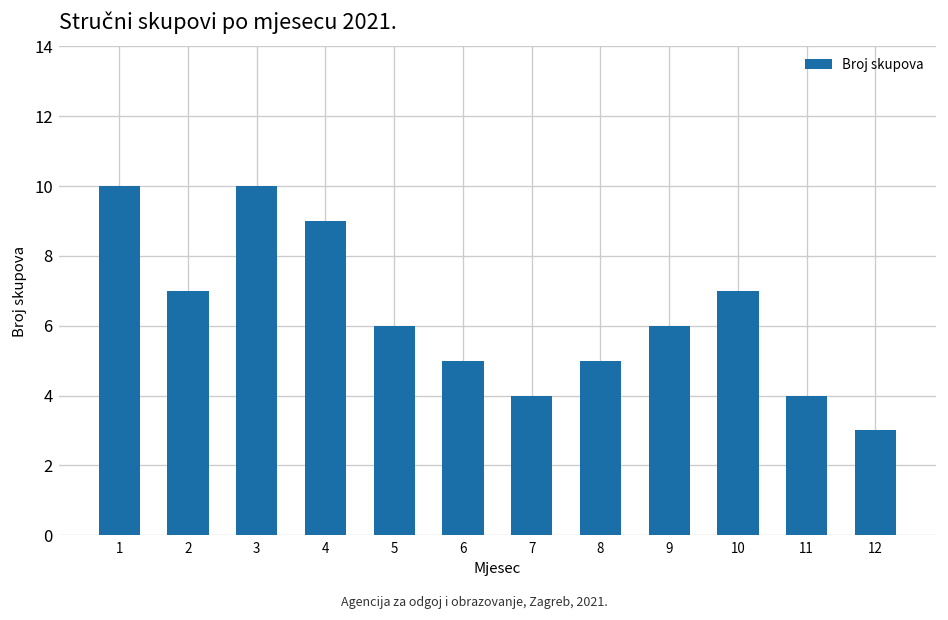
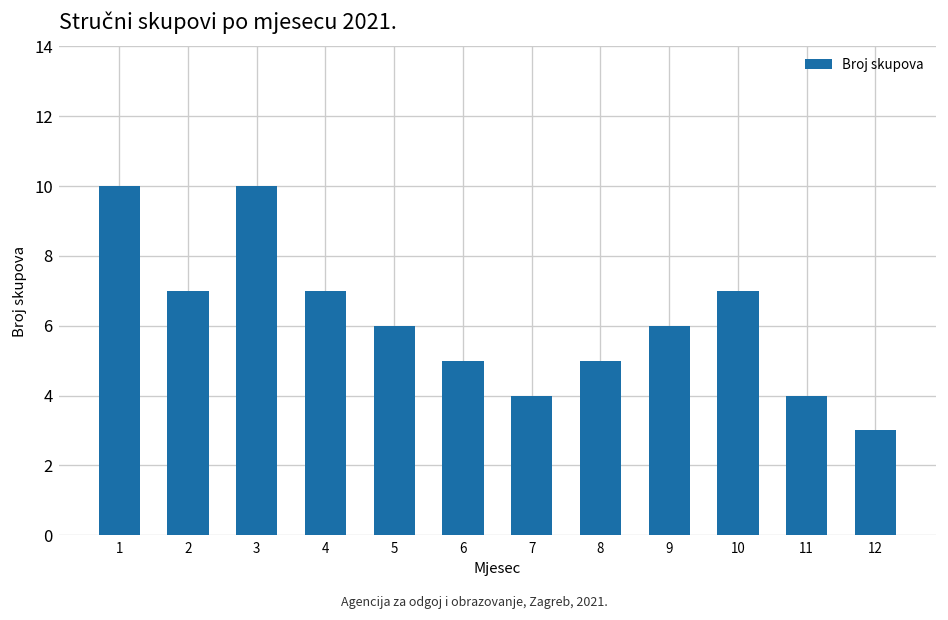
  {
    "1": 10,
    "2": 7,
    "3": 10,
-   "4": 9,
+   "4": 7,
    "5": 6,
    "6": 5,
    "7": 4,
    "8": 5,
    "9": 6,
    "10": 7,
    "11": 4,
    "12": 3
  }
